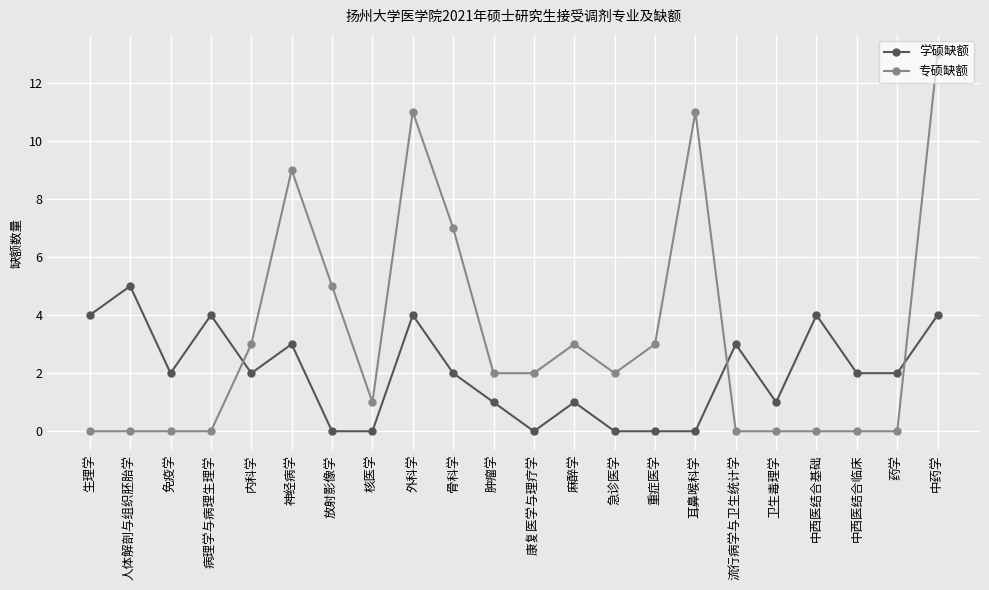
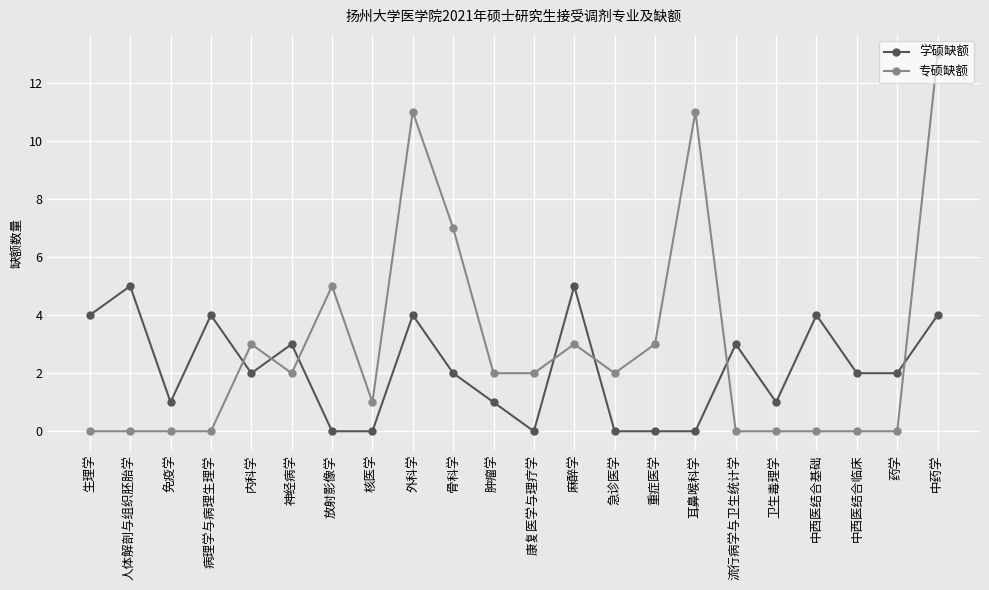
  {
    "学硕缺额": {
      "生理学": 4,
      "人体解剖与组织胚胎学": 5,
-     "免疫学": 2,
+     "免疫学": 1,
      "病理学与病理生理学": 4,
      "内科学": 2,
      "神经病学": 3,
      "放射影像学": 0,
      "核医学": 0,
      "外科学": 4,
      "骨科学": 2,
      "肿瘤学": 1,
      "康复医学与理疗学": 0,
-     "麻醉学": 1,
+     "麻醉学": 5,
      "急诊医学": 0,
      "重症医学": 0,
      "耳鼻喉科学": 0,
      "流行病学与卫生统计学": 3,
      "卫生毒理学": 1,
      "中西医结合基础": 4,
      "中西医结合临床": 2,
      "药学": 2,
      "中药学": 4
    },
    "专硕缺额": {
      "生理学": 0,
      "人体解剖与组织胚胎学": 0,
      "免疫学": 0,
      "病理学与病理生理学": 0,
      "内科学": 3,
-     "神经病学": 9,
+     "神经病学": 2,
      "放射影像学": 5,
      "核医学": 1,
      "外科学": 11,
      "骨科学": 7,
      "肿瘤学": 2,
      "康复医学与理疗学": 2,
      "麻醉学": 3,
      "急诊医学": 2,
      "重症医学": 3,
      "耳鼻喉科学": 11,
      "流行病学与卫生统计学": 0,
      "卫生毒理学": 0,
      "中西医结合基础": 0,
      "中西医结合临床": 0,
      "药学": 0
    }
  }
